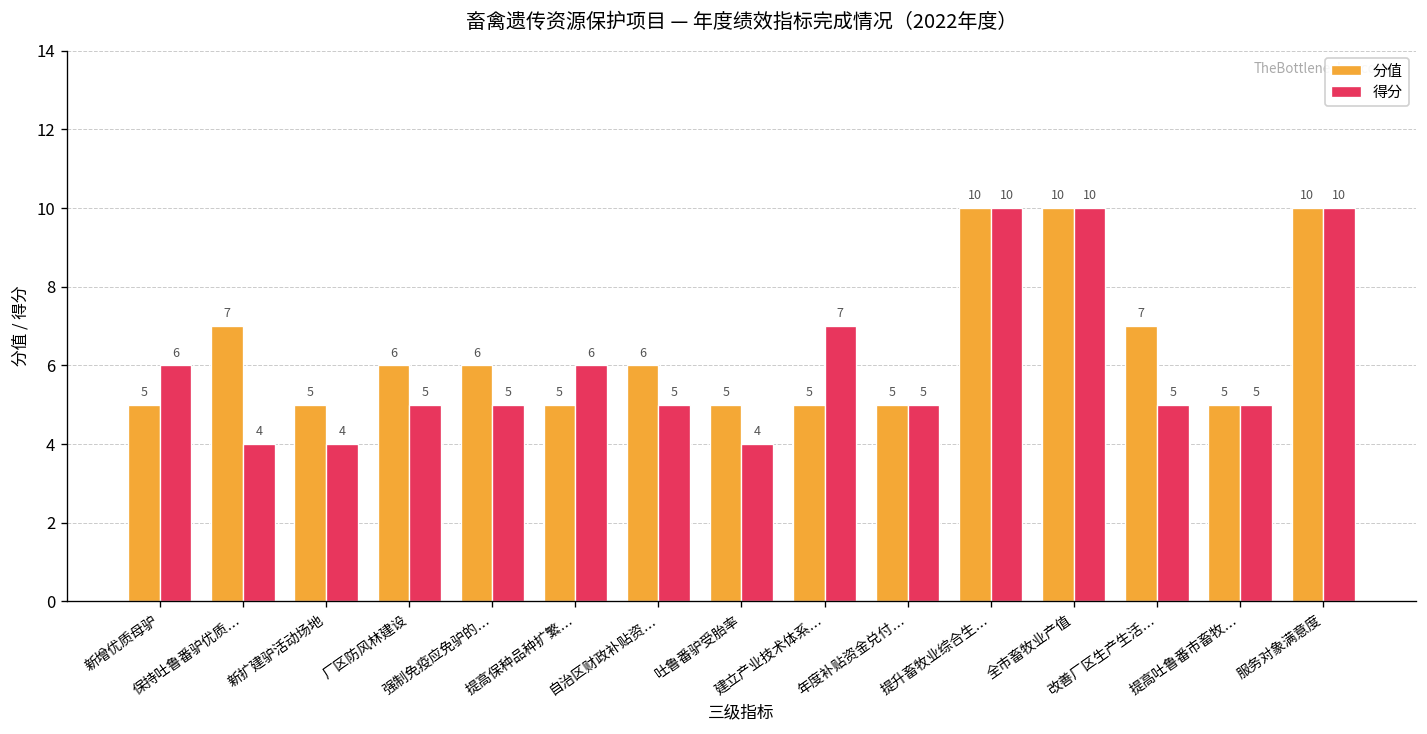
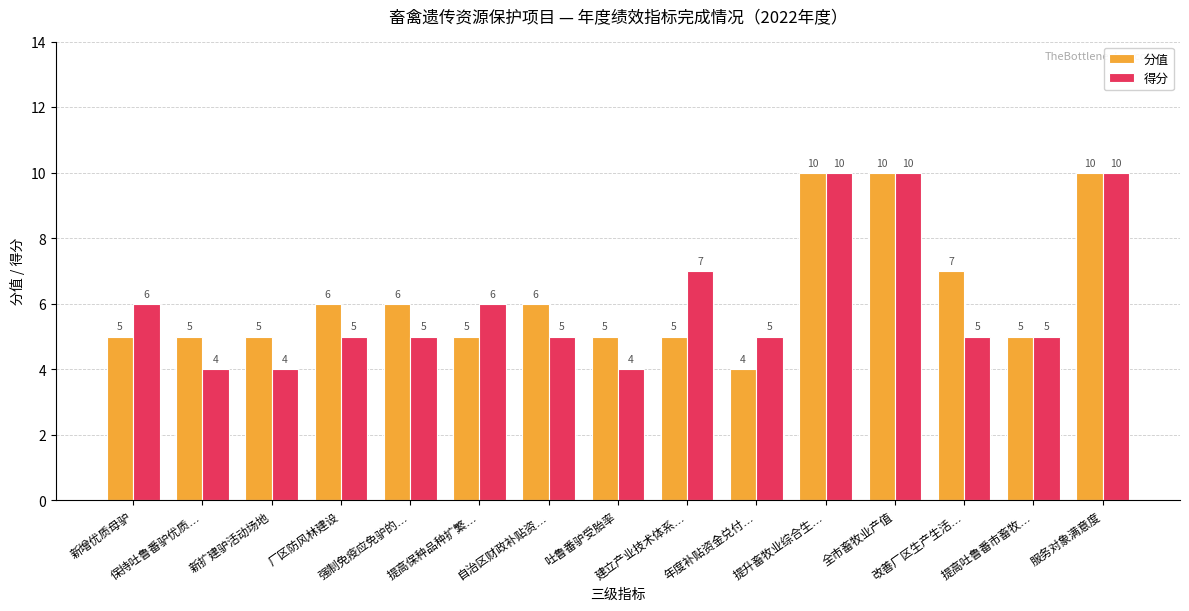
  {
    "分值": {
      "新增优质母驴": 5,
-     "保持吐鲁番驴优质…": 7,
+     "保持吐鲁番驴优质…": 5,
      "新扩建驴活动场地": 5,
      "厂区防风林建设": 6,
      "强制免疫应免驴的…": 6,
      "提高保种品种扩繁…": 5,
      "自治区财政补贴资…": 6,
      "吐鲁番驴受胎率": 5,
      "建立产业技术体系…": 5,
-     "年度补贴资金兑付…": 5,
+     "年度补贴资金兑付…": 4,
      "提升畜牧业综合生…": 10,
      "全市畜牧业产值": 10,
      "改善厂区生产生活…": 7,
      "提高吐鲁番市畜牧…": 5,
      "服务对象满意度": 10
    },
    "得分": {
      "新增优质母驴": 6,
      "保持吐鲁番驴优质…": 4,
      "新扩建驴活动场地": 4,
      "厂区防风林建设": 5,
      "强制免疫应免驴的…": 5,
      "提高保种品种扩繁…": 6,
      "自治区财政补贴资…": 5,
      "吐鲁番驴受胎率": 4,
      "建立产业技术体系…": 7,
      "年度补贴资金兑付…": 5,
      "提升畜牧业综合生…": 10,
      "全市畜牧业产值": 10,
      "改善厂区生产生活…": 5,
      "提高吐鲁番市畜牧…": 5,
      "服务对象满意度": 10
    }
  }
